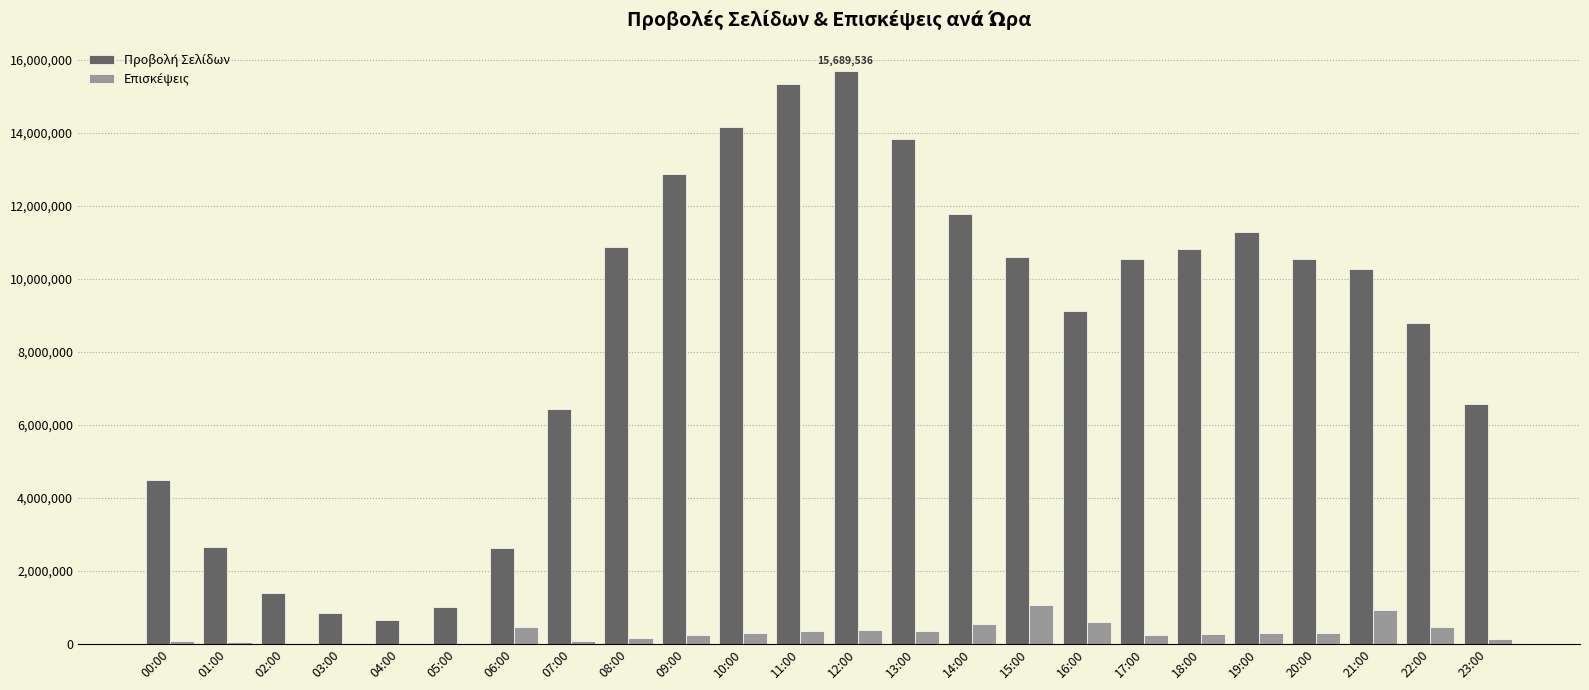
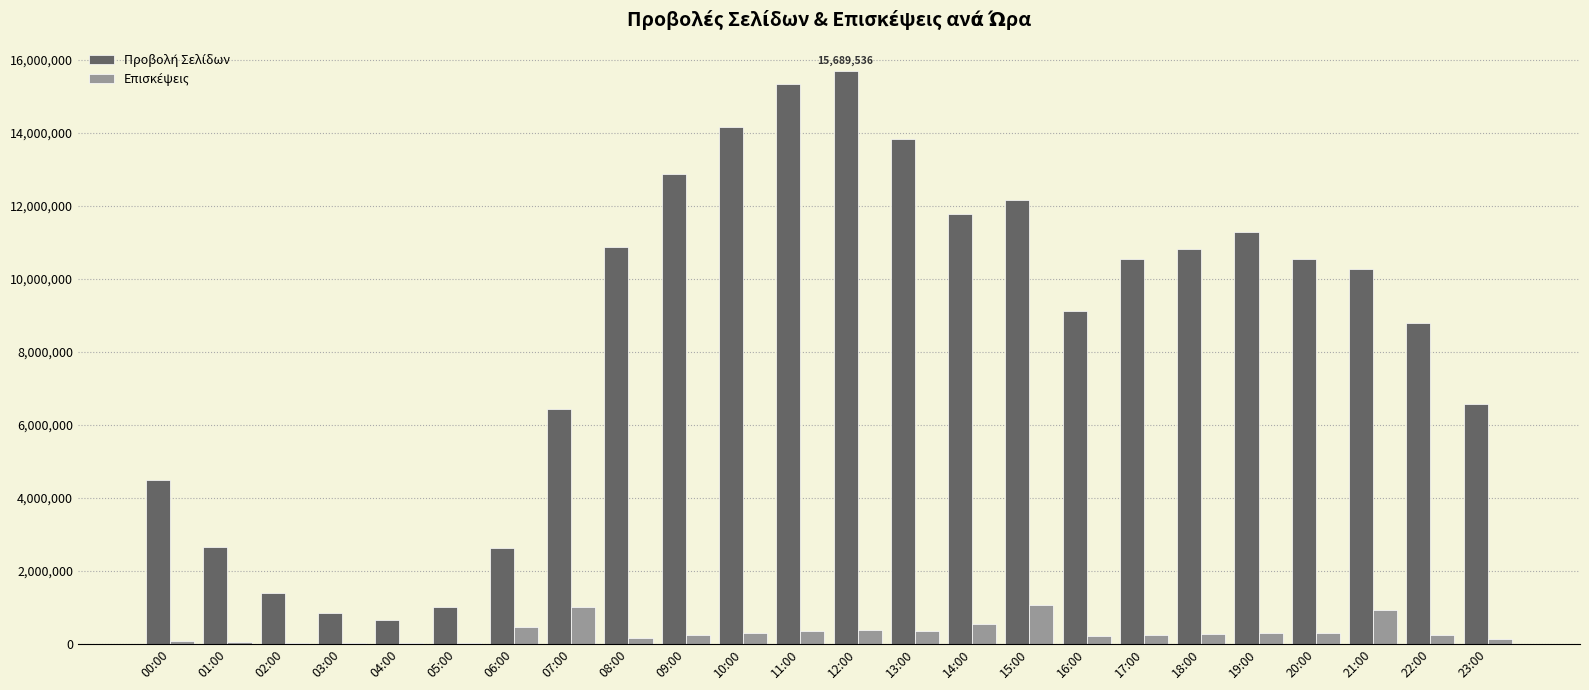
  {
    "Προβολή Σελίδων": {
      "00:00": "4,500,000",
      "01:00": "2,700,000",
      "02:00": "1,400,000",
      "03:00": "800,000",
      "04:00": "700,000",
      "05:00": "1,000,000",
      "06:00": "2,600,000",
      "07:00": "6,400,000",
      "08:00": "10,900,000",
      "09:00": "12,900,000",
      "10:00": "14,200,000",
      "11:00": "15,300,000",
      "13:00": "13,800,000",
      "14:00": "11,800,000",
-     "15:00": "10,600,000",
+     "15:00": "12,200,000",
      "16:00": "9,100,000",
      "17:00": "10,500,000",
      "18:00": "10,800,000",
      "19:00": "11,300,000",
      "20:00": "10,500,000",
      "21:00": "10,300,000",
      "22:00": "8,800,000",
      "23:00": "6,600,000"
    },
    "Επισκέψεις": {
      "00:00": "100,000",
      "06:00": "400,000",
-     "07:00": "100,000",
+     "07:00": "1,000,000",
      "08:00": "100,000",
      "09:00": "200,000",
      "10:00": "300,000",
      "11:00": "400,000",
      "12:00": "400,000",
      "13:00": "300,000",
      "14:00": "500,000",
      "15:00": "1,100,000",
-     "16:00": "600,000",
+     "16:00": "200,000",
      "17:00": "300,000",
      "18:00": "300,000",
      "19:00": "300,000",
      "20:00": "300,000",
      "21:00": "900,000",
-     "22:00": "500,000",
+     "22:00": "200,000",
      "23:00": "100,000"
    }
  }
